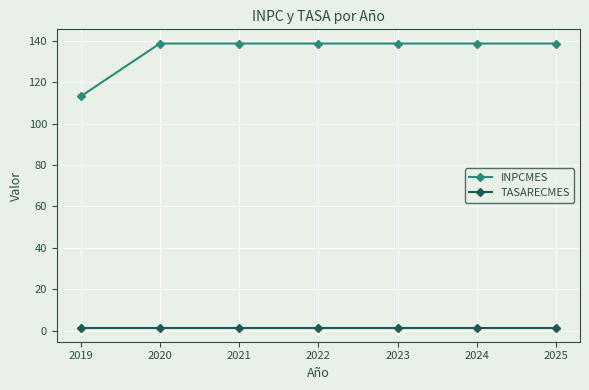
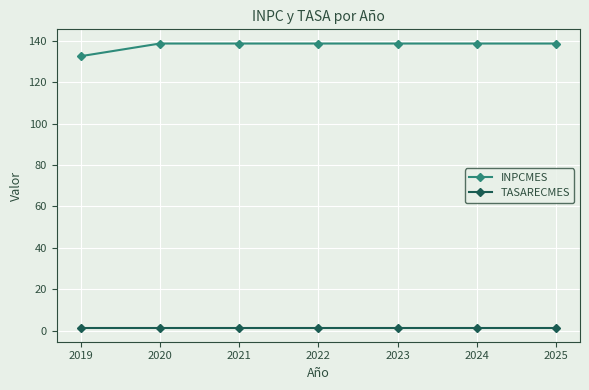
  {
    "INPCMES": {
-     "2019": 113,
+     "2019": 133,
      "2020": 139,
      "2021": 139,
      "2022": 139,
      "2023": 139,
      "2024": 139,
      "2025": 139
    },
    "TASARECMES": {
      "2019": 1,
      "2020": 1,
      "2021": 1,
      "2022": 1,
      "2023": 1,
      "2024": 1,
      "2025": 1
    }
  }
